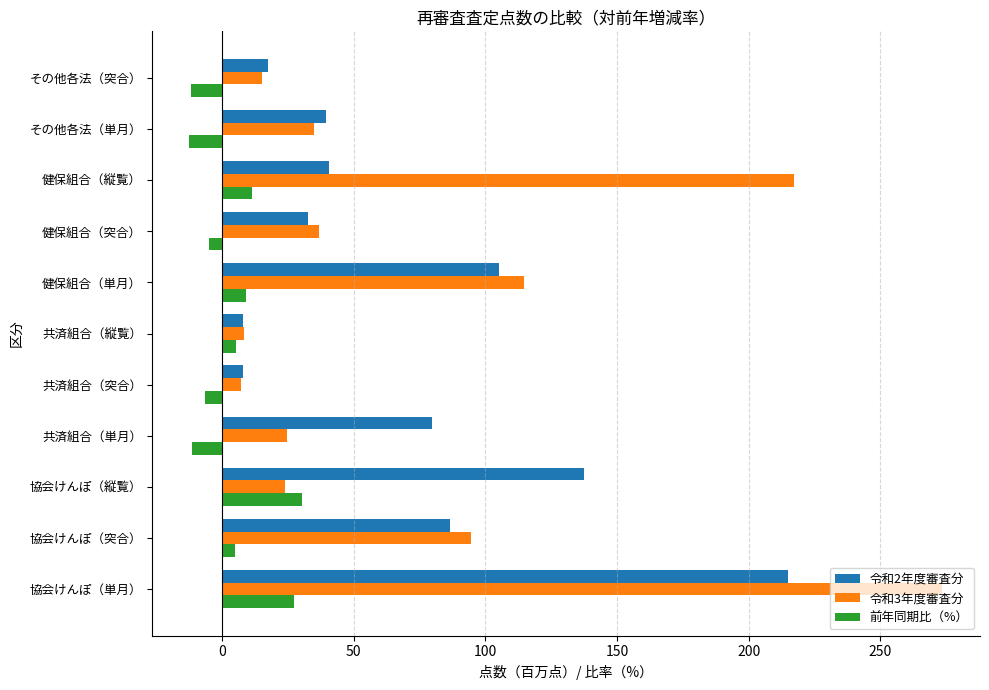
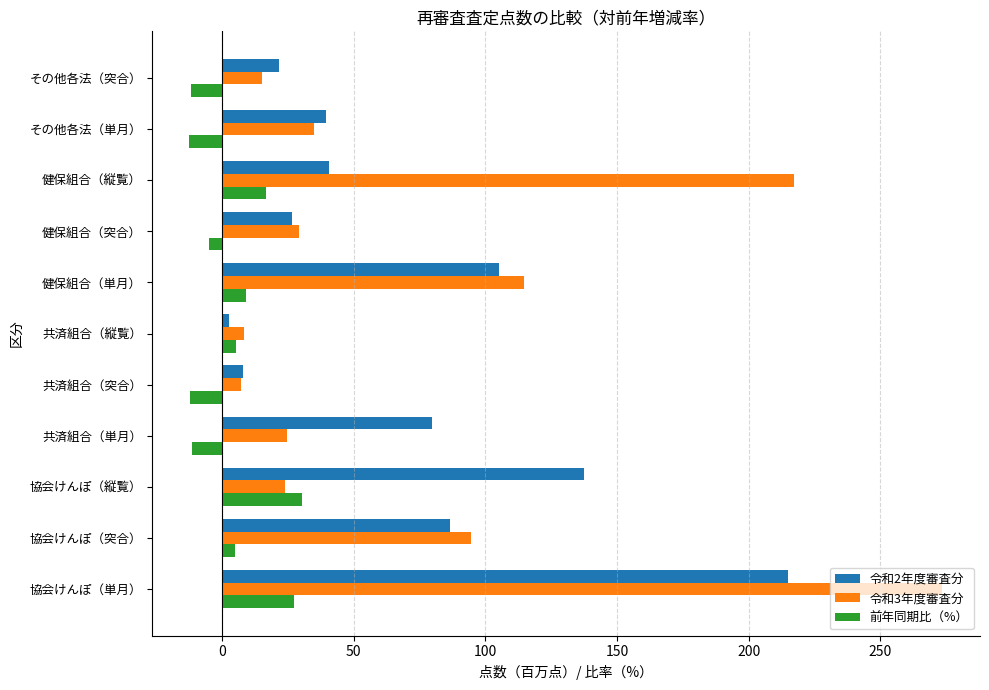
  {
    "令和2年度審査分": {
-     "その他各法（突合）": 17,
+     "その他各法（突合）": 22,
      "その他各法（単月）": 40,
      "健保組合（縦覧）": 41,
-     "健保組合（突合）": 33,
+     "健保組合（突合）": 27,
      "健保組合（単月）": 105,
-     "共済組合（縦覧）": 8,
+     "共済組合（縦覧）": 3,
      "共済組合（突合）": 8,
      "共済組合（単月）": 80,
      "協会けんぽ（縦覧）": 137,
      "協会けんぽ（突合）": 87,
      "協会けんぽ（単月）": 215
    },
    "令和3年度審査分": {
      "その他各法（突合）": 15,
      "その他各法（単月）": 35,
      "健保組合（縦覧）": 217,
-     "健保組合（突合）": 37,
+     "健保組合（突合）": 29,
      "健保組合（単月）": 115,
      "共済組合（縦覧）": 8,
      "共済組合（突合）": 7,
      "共済組合（単月）": 25,
      "協会けんぽ（縦覧）": 24,
      "協会けんぽ（突合）": 94
    },
    "前年同期比（%）": {
      "その他各法（突合）": -12,
      "その他各法（単月）": -12,
-     "健保組合（縦覧）": 11,
+     "健保組合（縦覧）": 17,
      "健保組合（突合）": -5,
      "健保組合（単月）": 9,
      "共済組合（縦覧）": 5,
-     "共済組合（突合）": -7,
+     "共済組合（突合）": -12,
      "共済組合（単月）": -12,
      "協会けんぽ（縦覧）": 30,
      "協会けんぽ（突合）": 5,
      "協会けんぽ（単月）": 27
    }
  }
